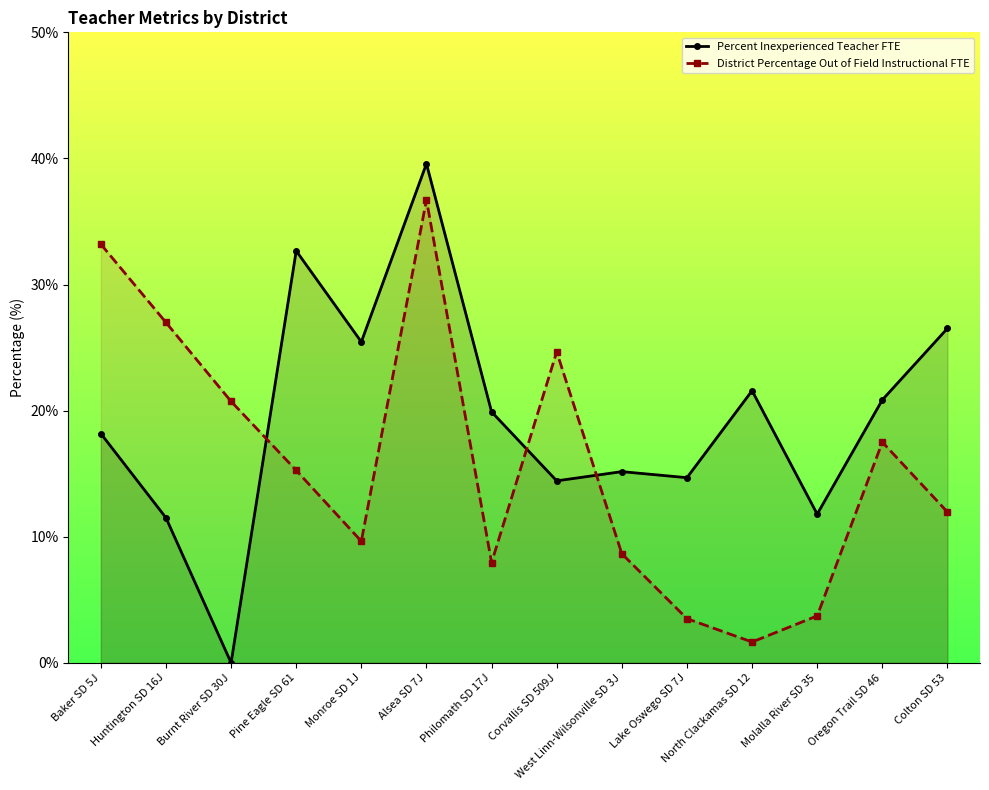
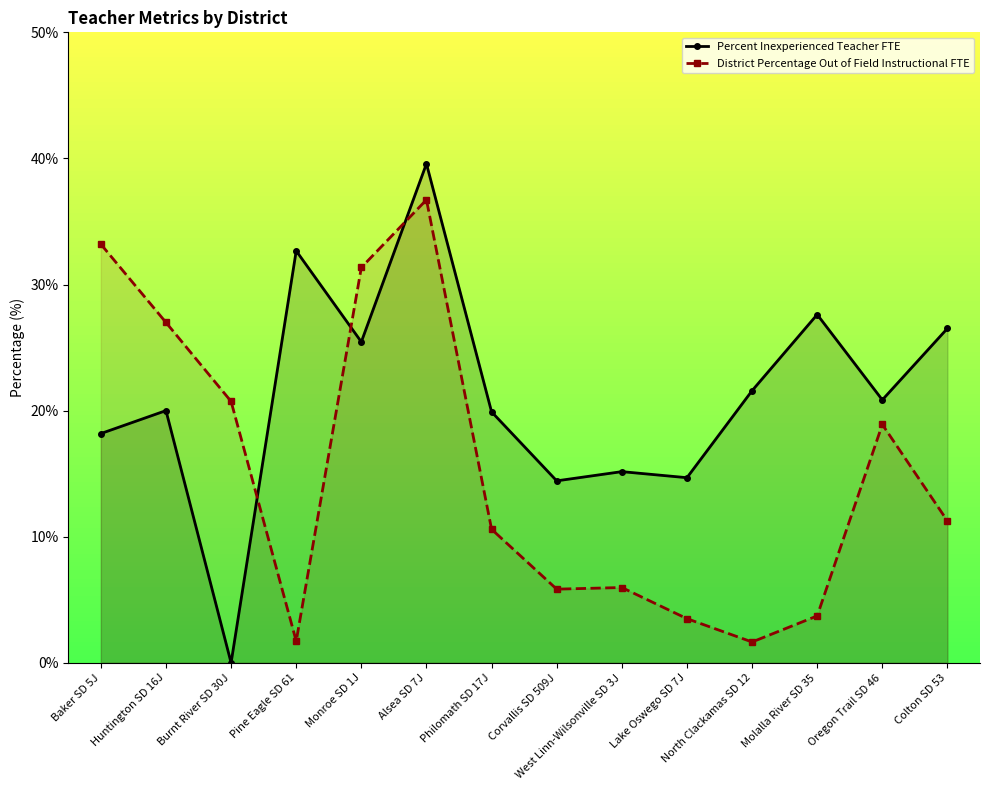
  {
    "Percent Inexperienced Teacher FTE": {
      "Baker SD 5J": "18.2%",
-     "Huntington SD 16J": "11.5%",
+     "Huntington SD 16J": "20.0%",
      "Burnt River SD 30J": "0.0%",
      "Pine Eagle SD 61": "32.7%",
      "Monroe SD 1J": "25.5%",
      "Alsea SD 7J": "39.6%",
      "Philomath SD 17J": "19.9%",
      "Corvallis SD 509J": "14.4%",
      "West Linn-Wilsonville SD 3J": "15.2%",
      "Lake Oswego SD 7J": "14.7%",
      "North Clackamas SD 12": "21.6%",
-     "Molalla River SD 35": "11.8%",
+     "Molalla River SD 35": "27.6%",
      "Oregon Trail SD 46": "20.9%",
      "Colton SD 53": "26.5%"
    },
    "District Percentage Out of Field Instructional FTE": {
      "Baker SD 5J": "33.2%",
      "Huntington SD 16J": "27.0%",
      "Burnt River SD 30J": "20.7%",
-     "Pine Eagle SD 61": "15.3%",
-     "Monroe SD 1J": "9.6%",
+     "Pine Eagle SD 61": "1.7%",
+     "Monroe SD 1J": "31.4%",
      "Alsea SD 7J": "36.7%",
-     "Philomath SD 17J": "8.0%",
-     "Corvallis SD 509J": "24.7%",
-     "West Linn-Wilsonville SD 3J": "8.7%",
+     "Philomath SD 17J": "10.6%",
+     "Corvallis SD 509J": "5.8%",
+     "West Linn-Wilsonville SD 3J": "6.0%",
      "Lake Oswego SD 7J": "3.5%",
      "North Clackamas SD 12": "1.7%",
      "Molalla River SD 35": "3.7%",
-     "Oregon Trail SD 46": "17.5%",
-     "Colton SD 53": "12.0%"
+     "Oregon Trail SD 46": "18.9%",
+     "Colton SD 53": "11.3%"
    }
  }
